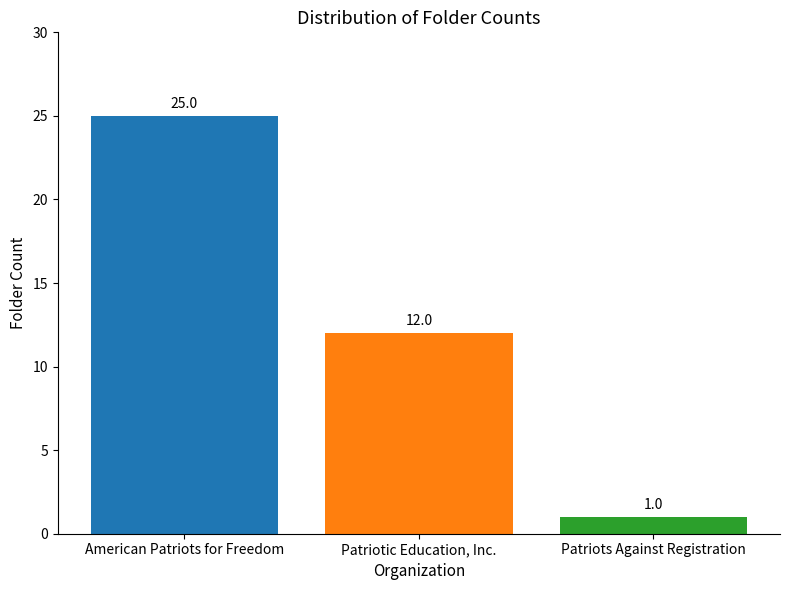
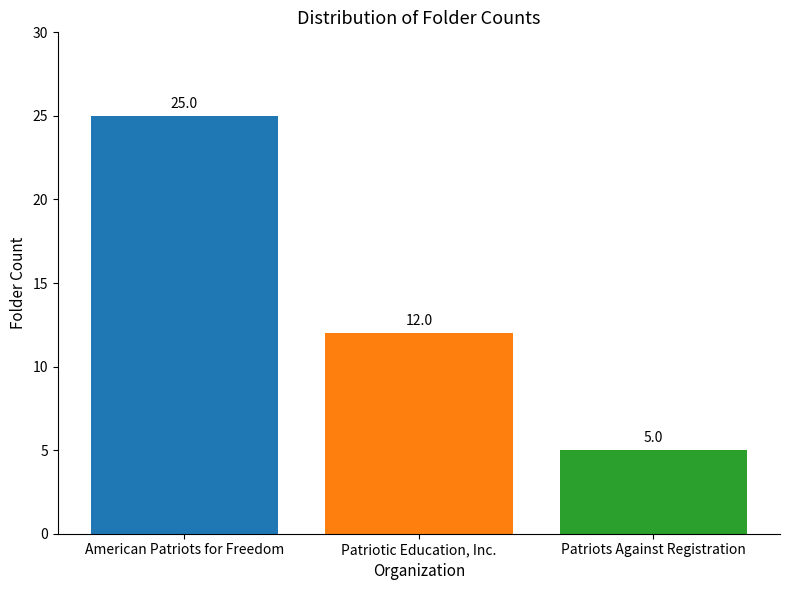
  {
    "American Patriots for Freedom": 25.0,
    "Patriotic Education, Inc.": 12.0,
-   "Patriots Against Registration": 1.0
+   "Patriots Against Registration": 5.0
  }
